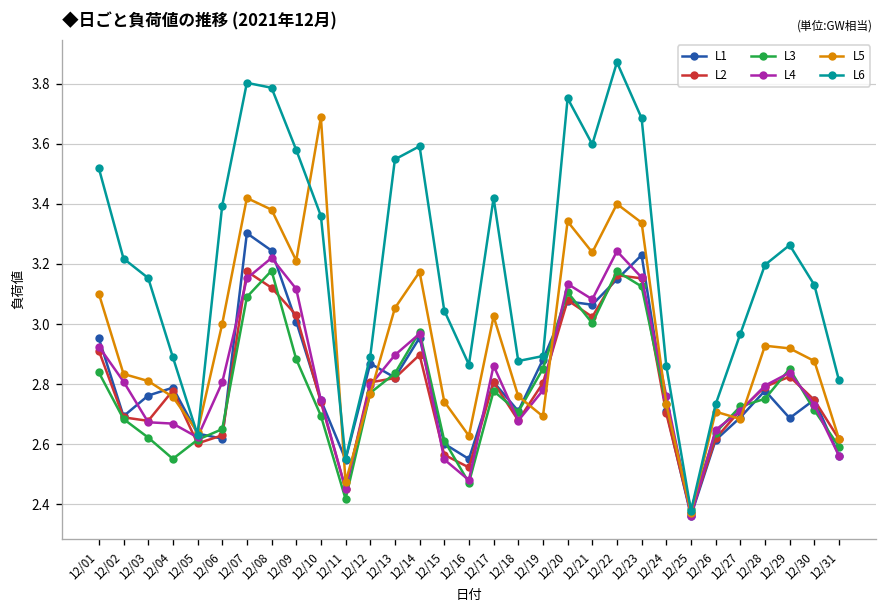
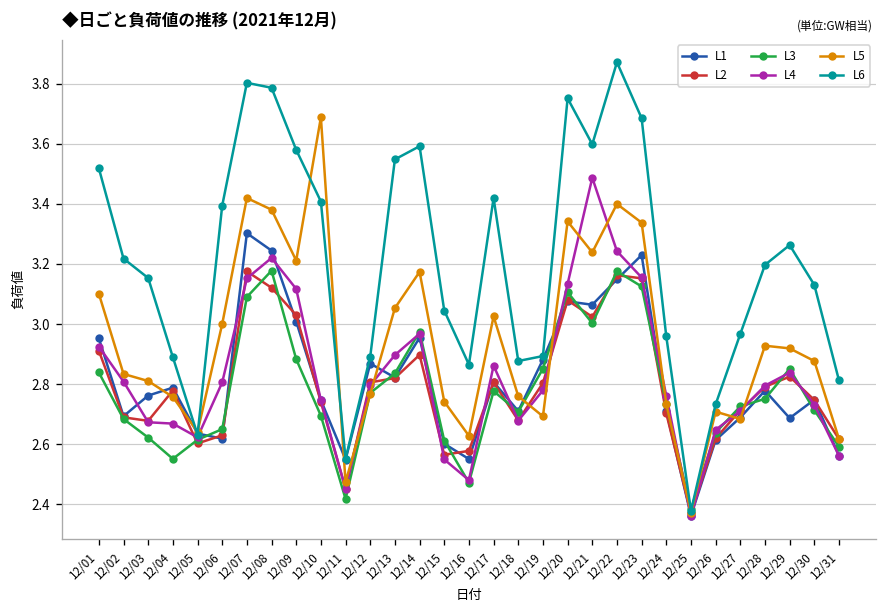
  {
    "L1": {
      "12/01": 2.95,
      "12/03": 2.76,
      "12/06": 2.62,
      "12/07": 3.30,
      "12/08": 3.24,
      "12/09": 3.01,
      "12/12": 2.87,
      "12/14": 2.95,
      "12/15": 2.60,
      "12/16": 2.55,
      "12/19": 2.88,
      "12/21": 3.06,
      "12/22": 3.15,
      "12/23": 3.23,
      "12/28": 2.78,
      "12/29": 2.69
    },
    "L2": {
      "12/01": 2.91,
      "12/05": 2.60,
      "12/06": 2.63,
      "12/07": 3.18,
      "12/08": 3.12,
      "12/09": 3.03,
      "12/14": 2.90,
      "12/15": 2.57,
-     "12/16": 2.52,
+     "12/16": 2.58,
      "12/19": 2.80,
      "12/21": 3.02,
      "12/22": 3.16,
      "12/29": 2.82
    },
    "L3": {
      "12/01": 2.84,
      "12/03": 2.62,
      "12/04": 2.55,
      "12/06": 2.65,
      "12/07": 3.09,
      "12/08": 3.18,
      "12/09": 2.88,
      "12/10": 2.69,
      "12/11": 2.42,
      "12/13": 2.84,
      "12/15": 2.61,
      "12/17": 2.78,
      "12/19": 2.85,
      "12/20": 3.11,
      "12/21": 3.00,
      "12/22": 3.18,
      "12/23": 3.12,
      "12/27": 2.73,
      "12/28": 2.75,
      "12/29": 2.85,
      "12/30": 2.71,
      "12/31": 2.59
    },
    "L4": {
      "12/01": 2.93,
      "12/02": 2.81,
      "12/04": 2.67,
      "12/06": 2.81,
      "12/07": 3.15,
      "12/08": 3.22,
      "12/09": 3.12,
      "12/13": 2.90,
      "12/15": 2.55,
      "12/17": 2.86,
      "12/19": 2.78,
      "12/20": 3.13,
-     "12/21": 3.08,
+     "12/21": 3.49,
      "12/22": 3.24,
      "12/24": 2.76,
      "12/29": 2.84,
      "12/30": 2.73
    },
    "L5": {
      "12/01": 3.10,
      "12/02": 2.83,
      "12/03": 2.81,
      "12/04": 2.76,
      "12/06": 3.00,
      "12/07": 3.42,
      "12/08": 3.38,
      "12/09": 3.21,
      "12/10": 3.69,
      "12/11": 2.47,
      "12/13": 3.05,
      "12/14": 3.17,
      "12/15": 2.74,
      "12/16": 2.63,
      "12/17": 3.03,
      "12/18": 2.76,
      "12/19": 2.69,
      "12/20": 3.34,
      "12/21": 3.24,
      "12/22": 3.40,
      "12/23": 3.34,
      "12/26": 2.71,
      "12/28": 2.93,
      "12/29": 2.92,
      "12/30": 2.88
    },
    "L6": {
      "12/01": 3.52,
      "12/02": 3.22,
      "12/03": 3.15,
      "12/04": 2.89,
      "12/06": 3.39,
      "12/07": 3.80,
      "12/08": 3.79,
      "12/09": 3.58,
-     "12/10": 3.36,
+     "12/10": 3.41,
      "12/12": 2.89,
      "12/13": 3.55,
      "12/14": 3.59,
      "12/15": 3.04,
      "12/16": 2.87,
      "12/17": 3.42,
      "12/18": 2.88,
      "12/19": 2.89,
      "12/20": 3.75,
      "12/21": 3.60,
      "12/22": 3.87,
      "12/23": 3.68,
-     "12/24": 2.86,
+     "12/24": 2.96,
      "12/26": 2.73,
      "12/27": 2.97,
      "12/28": 3.20,
      "12/29": 3.26,
      "12/30": 3.13,
      "12/31": 2.81
    }
  }
